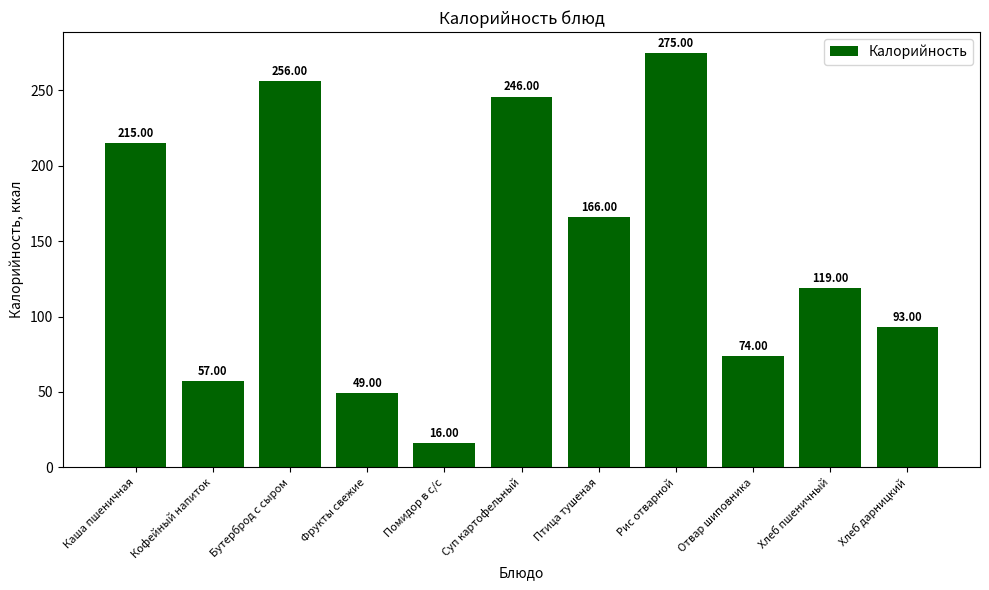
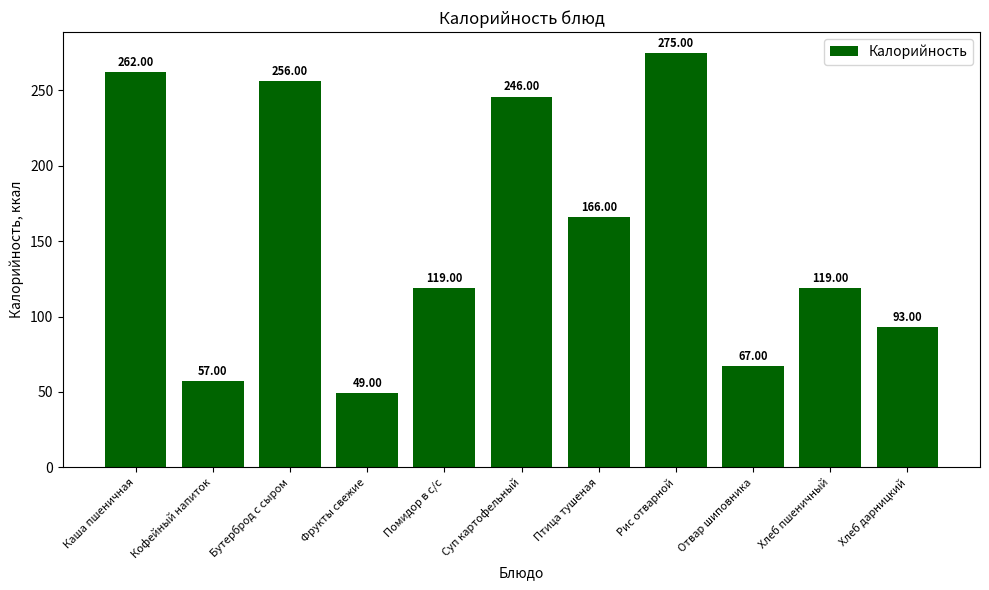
  {
-   "Каша пшеничная": 215.00,
+   "Каша пшеничная": 262.00,
    "Кофейный напиток": 57.00,
    "Бутерброд с сыром": 256.00,
    "Фрукты свежие": 49.00,
-   "Помидор в с/с": 16.00,
+   "Помидор в с/с": 119.00,
    "Суп картофельный": 246.00,
    "Птица тушеная": 166.00,
    "Рис отварной": 275.00,
-   "Отвар шиповника": 74.00,
+   "Отвар шиповника": 67.00,
    "Хлеб пшеничный": 119.00,
    "Хлеб дарницкий": 93.00
  }
